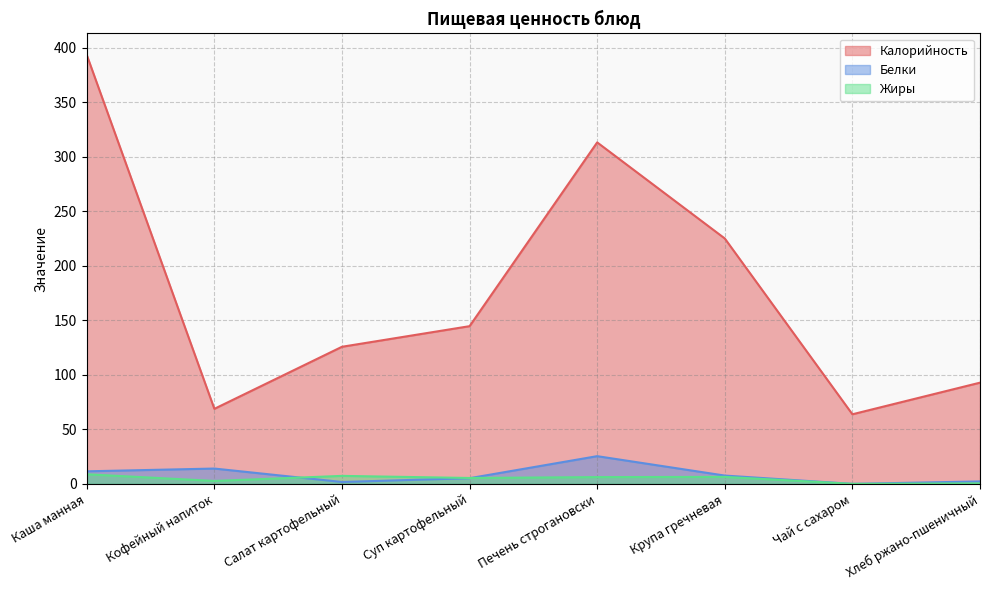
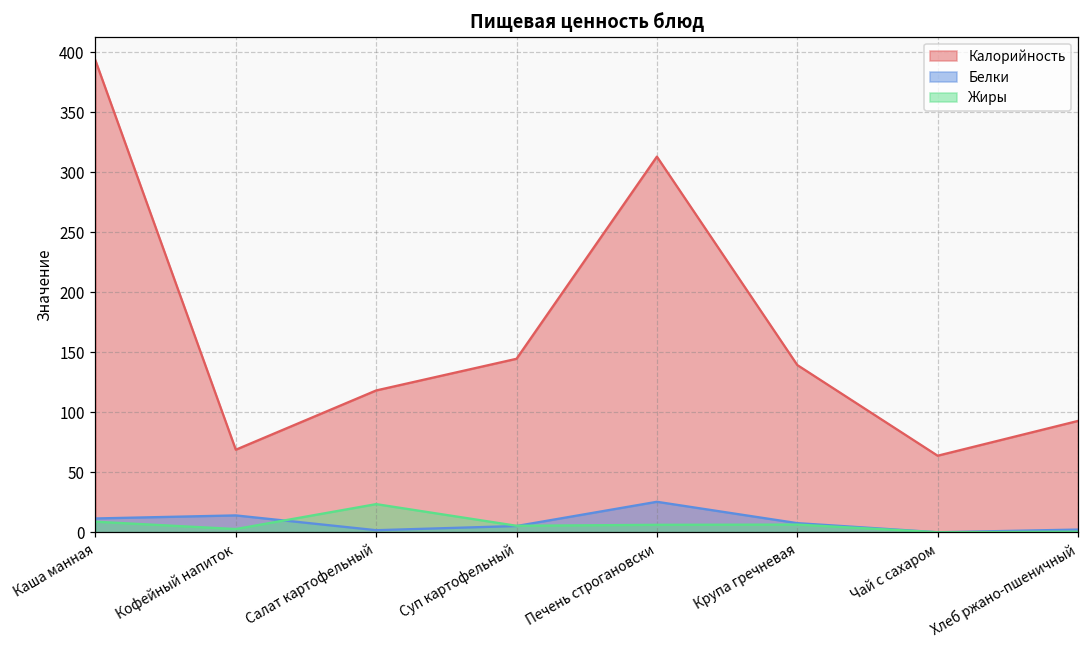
  {
    "Калорийность": {
      "Каша манная": 393,
      "Кофейный напиток": 69,
-     "Салат картофельный": 126,
+     "Салат картофельный": 118,
      "Суп картофельный": 145,
      "Печень строгановски": 313,
-     "Крупа гречневая": 225,
+     "Крупа гречневая": 139,
      "Чай с сахаром": 64,
      "Хлеб ржано-пшеничный": 93
    },
    "Белки": {
      "Каша манная": 12,
      "Кофейный напиток": 14,
      "Салат картофельный": 2,
      "Печень строгановски": 25
    },
    "Жиры": {
      "Каша манная": 9,
      "Кофейный напиток": 3,
-     "Салат картофельный": 7,
+     "Салат картофельный": 23,
      "Печень строгановски": 6
    }
  }
